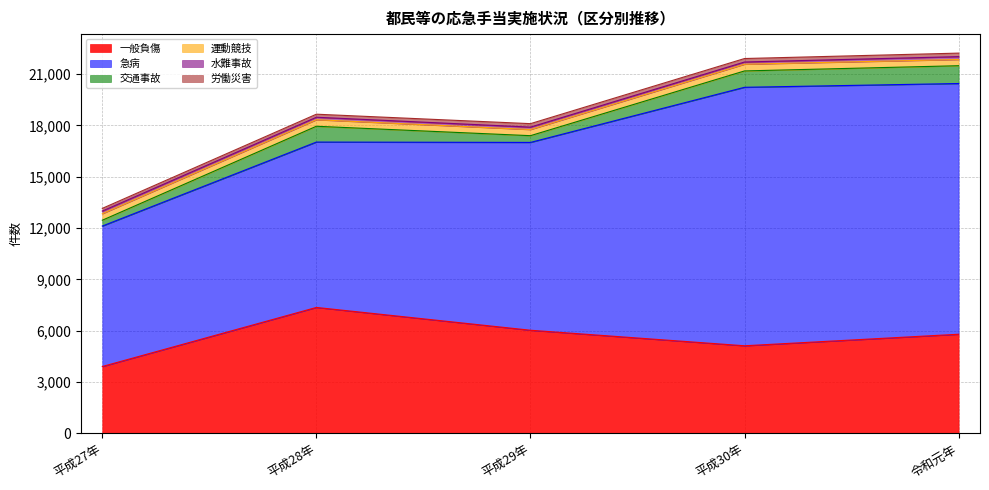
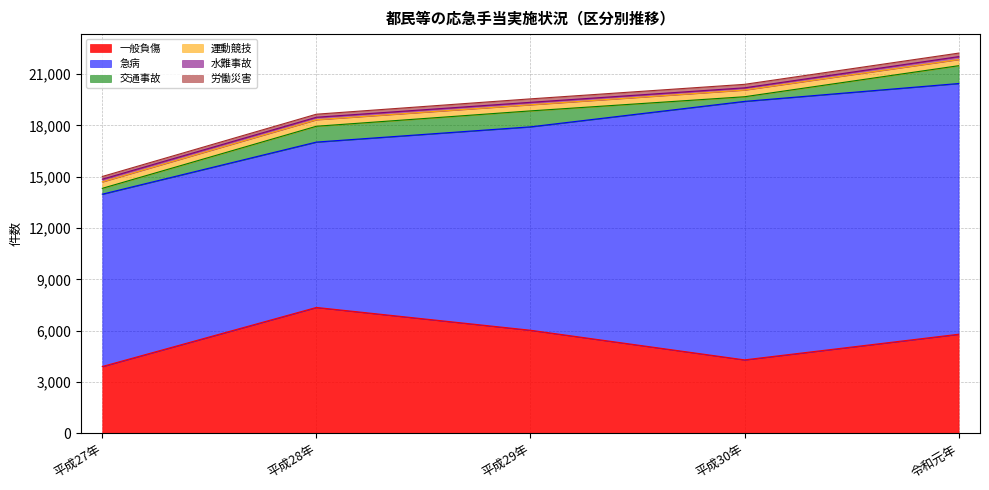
  {
    "一般負傷": {
      "平成27年": "3,900",
      "平成28年": "7,400",
      "平成29年": "6,000",
-     "平成30年": "5,100",
+     "平成30年": "4,300",
      "令和元年": "5,800"
    },
    "急病": {
-     "平成27年": "8,200",
+     "平成27年": "10,100",
      "平成28年": "9,700",
-     "平成29年": "11,000",
+     "平成29年": "11,900",
      "平成30年": "15,100",
      "令和元年": "14,700"
    },
    "交通事故": {
      "平成27年": "300",
      "平成28年": "900",
-     "平成29年": "400",
-     "平成30年": "1,000",
+     "平成29年": "900",
+     "平成30年": "300",
      "令和元年": "1,000"
    },
    "運動競技": {
      "平成27年": "400",
      "令和元年": "400"
    },
    "水難事故": {
      "平成27年": "200",
      "令和元年": "200"
    },
    "労働災害": {
      "平成27年": "200",
      "平成28年": "200",
      "平成29年": "200",
      "平成30年": "200",
      "令和元年": "200"
    }
  }
